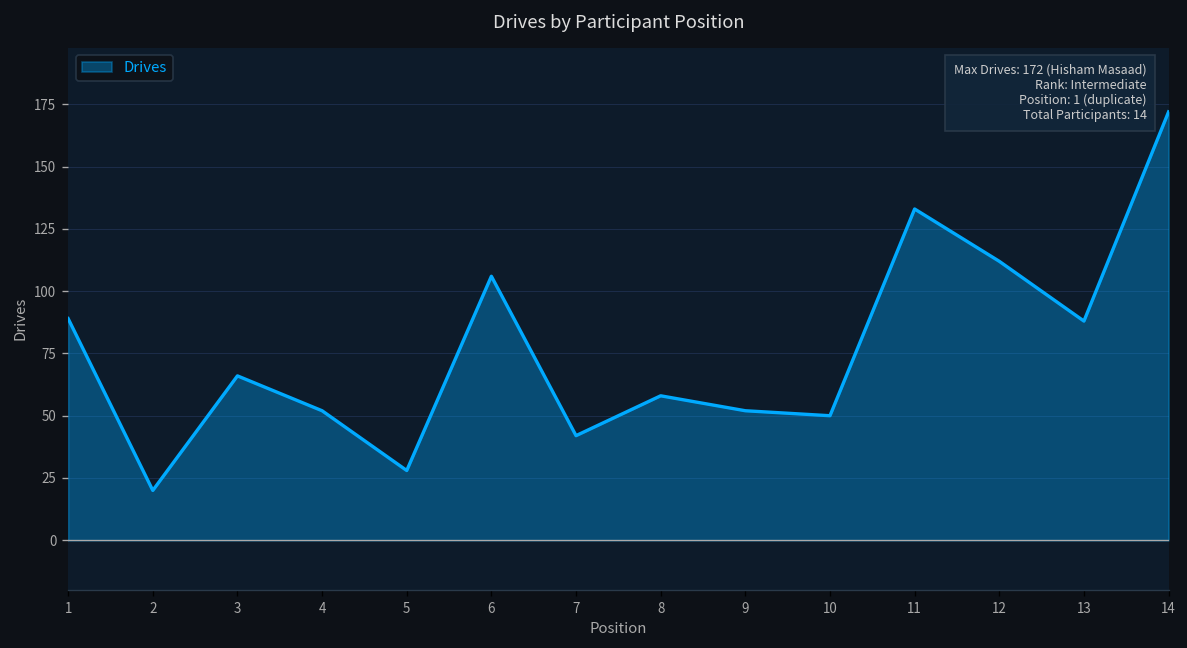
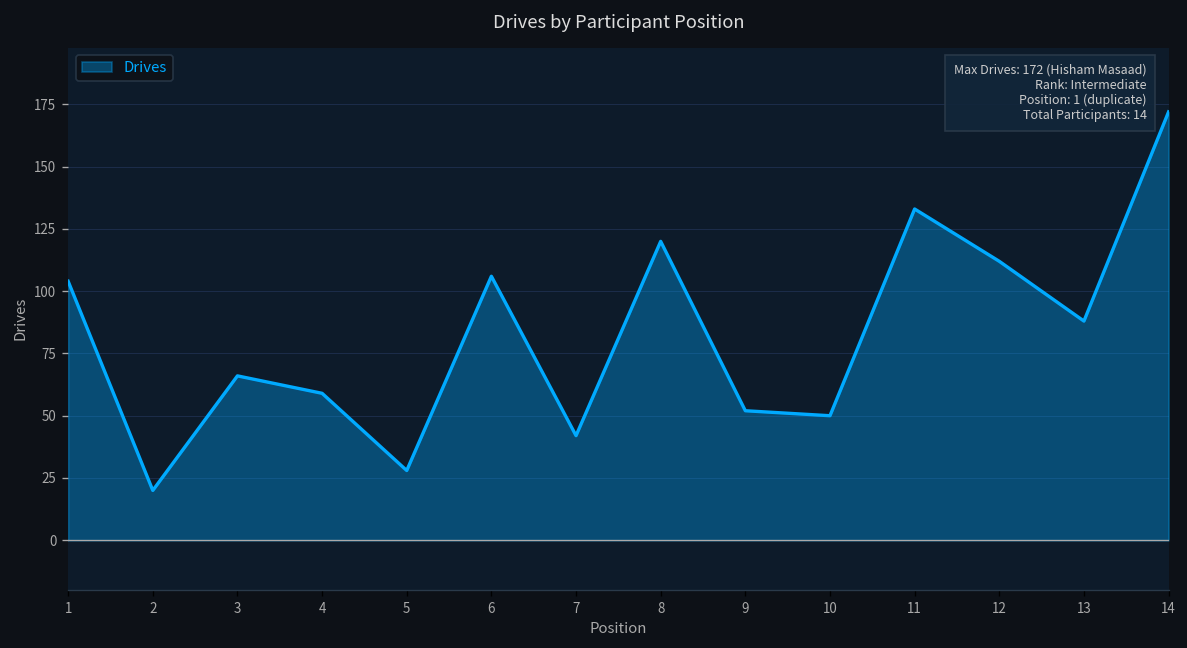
  {
-   "1": 89,
+   "1": 104,
    "2": 20,
    "3": 66,
-   "4": 52,
+   "4": 59,
    "5": 28,
    "6": 106,
    "7": 42,
-   "8": 58,
+   "8": 120,
    "9": 52,
    "10": 50,
    "11": 133,
    "12": 112,
    "13": 88
  }
